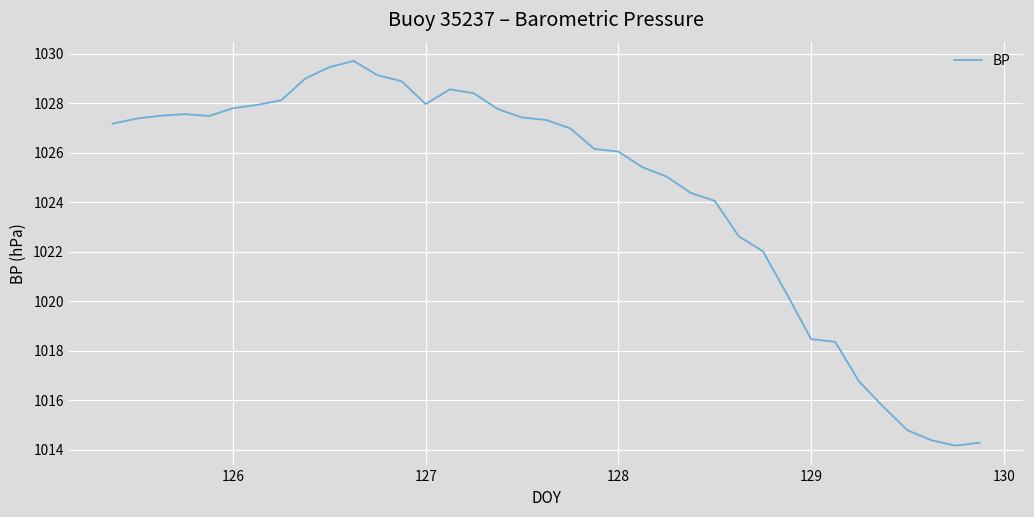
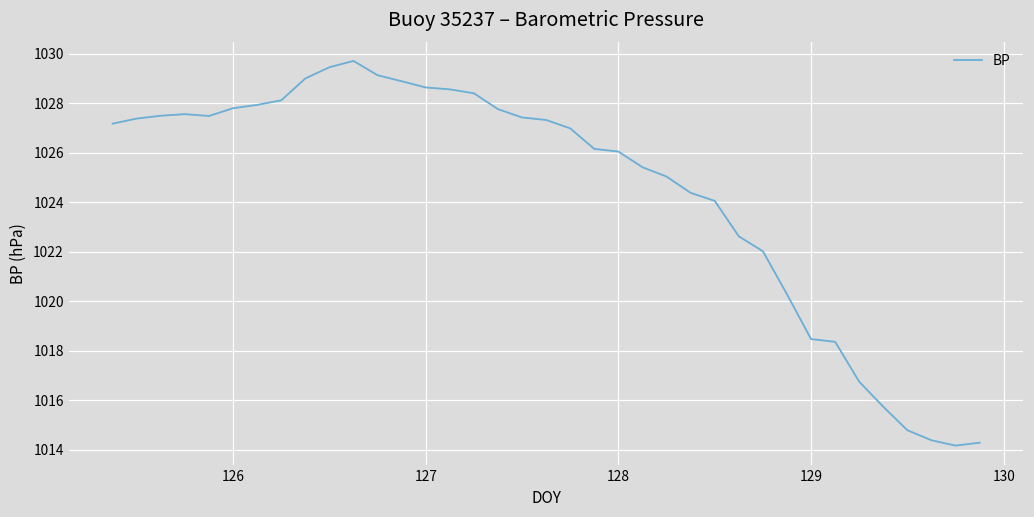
  {
    "126": 1027.8,
-   "127": 1028.0,
+   "127": 1028.6,
    "128": 1026.0,
    "129": 1018.5
  }
